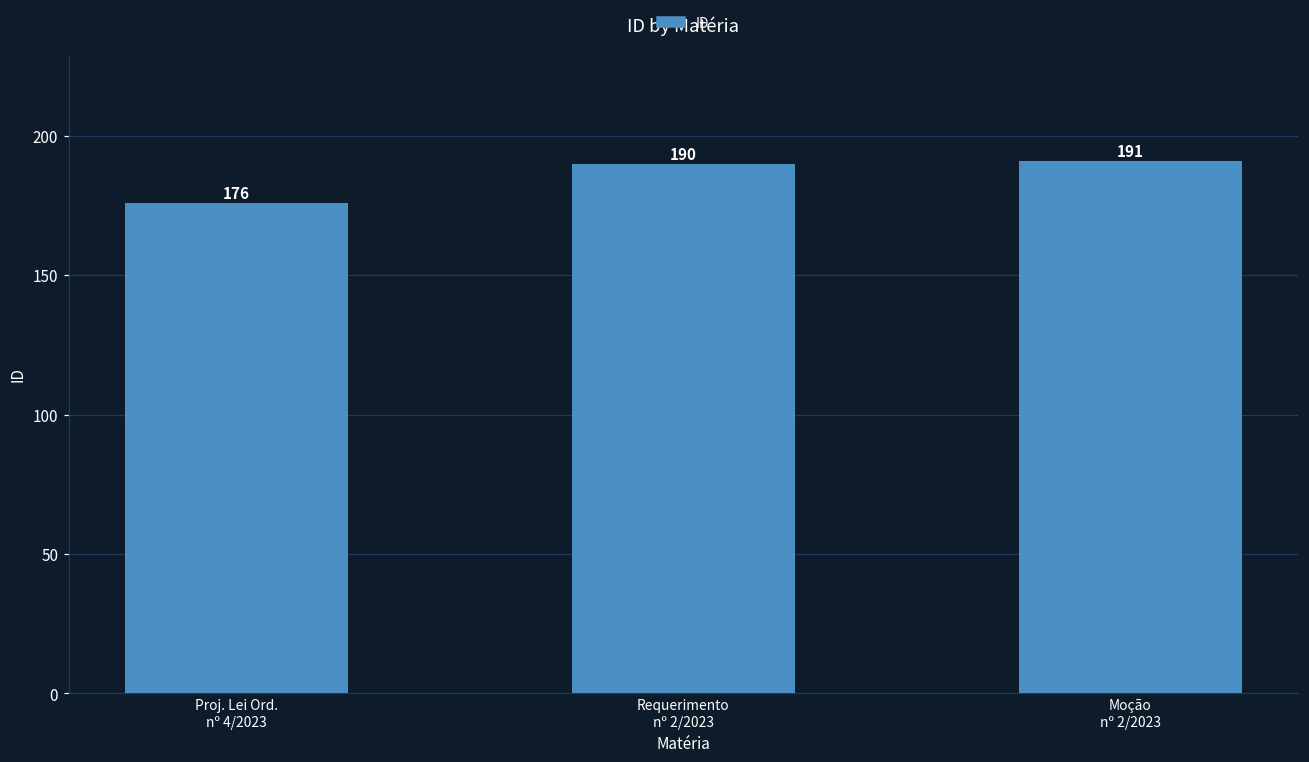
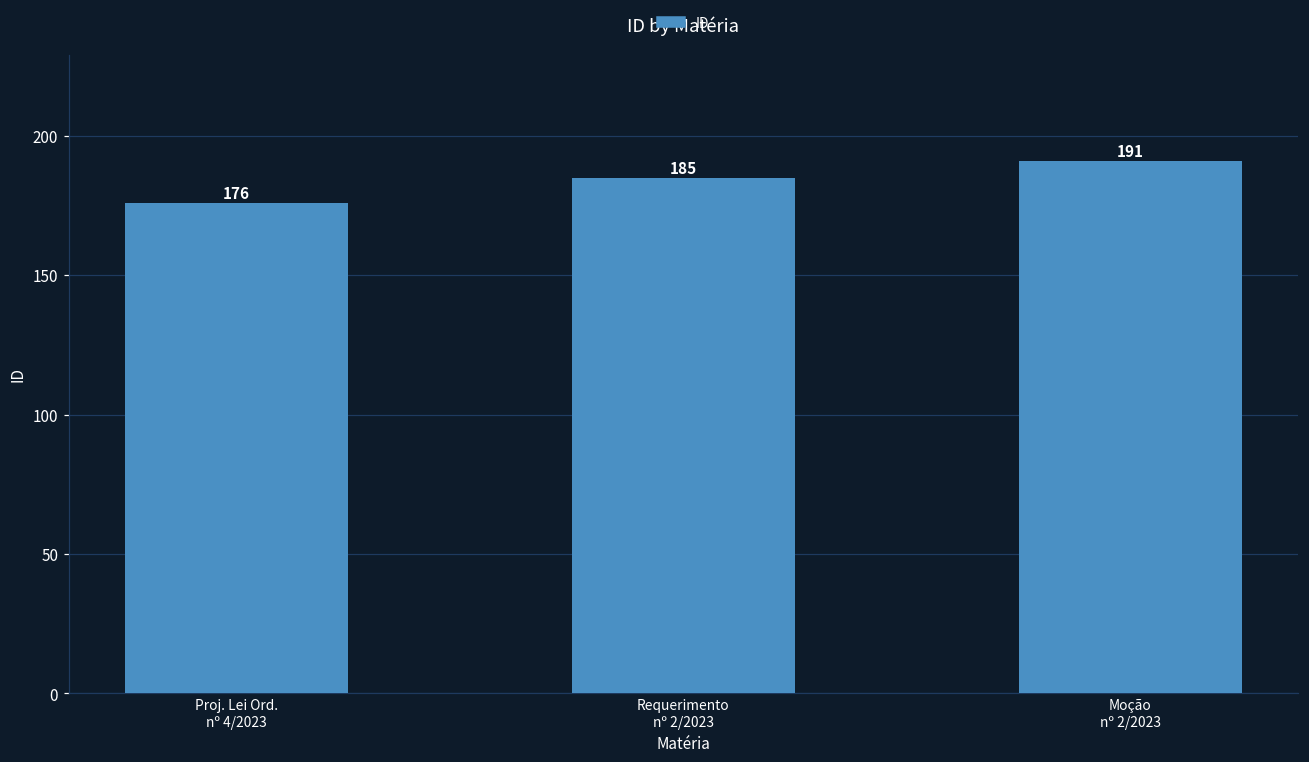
  {
    "Proj. Lei Ord. nº 4/2023": 176,
-   "Requerimento nº 2/2023": 190,
+   "Requerimento nº 2/2023": 185,
    "Moção nº 2/2023": 191
  }
